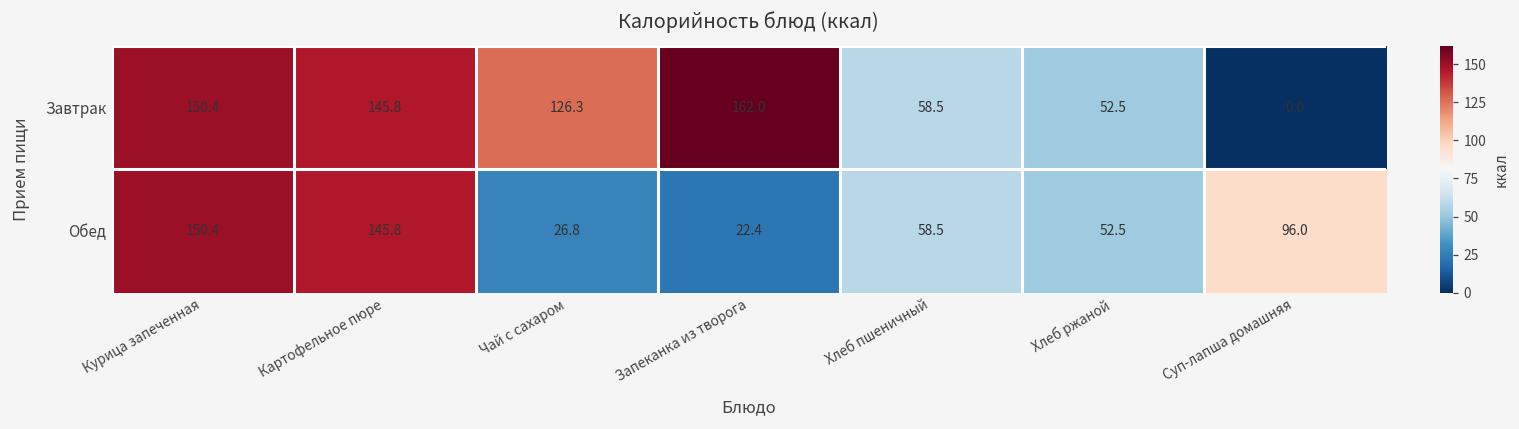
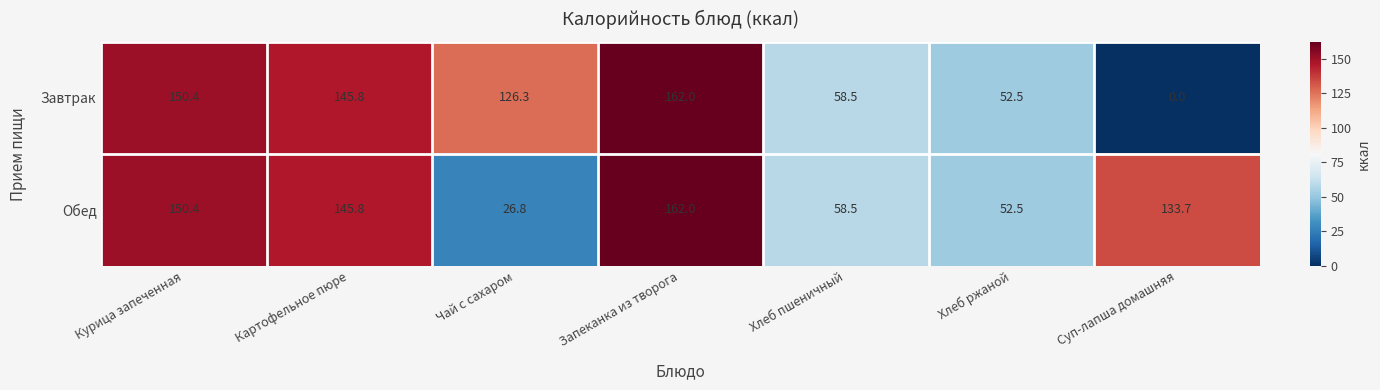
  {
    "Завтрак": {
      "Курица запеченная": 150.4,
      "Картофельное пюре": 145.8,
      "Чай с сахаром": 126.3,
      "Запеканка из творога": 162.0,
      "Хлеб пшеничный": 58.5,
      "Хлеб ржаной": 52.5
    },
    "Обед": {
      "Курица запеченная": 150.4,
      "Картофельное пюре": 145.8,
      "Чай с сахаром": 26.8,
-     "Запеканка из творога": 22.4,
+     "Запеканка из творога": 162.0,
      "Хлеб пшеничный": 58.5,
      "Хлеб ржаной": 52.5,
-     "Суп-лапша домашняя": 96.0
+     "Суп-лапша домашняя": 133.7
    }
  }
